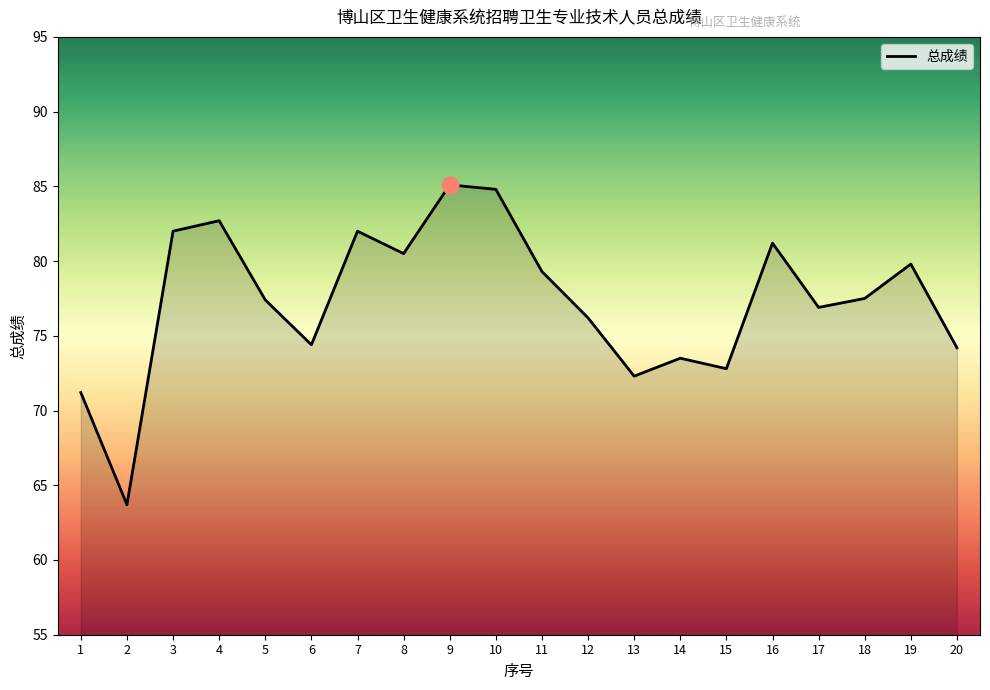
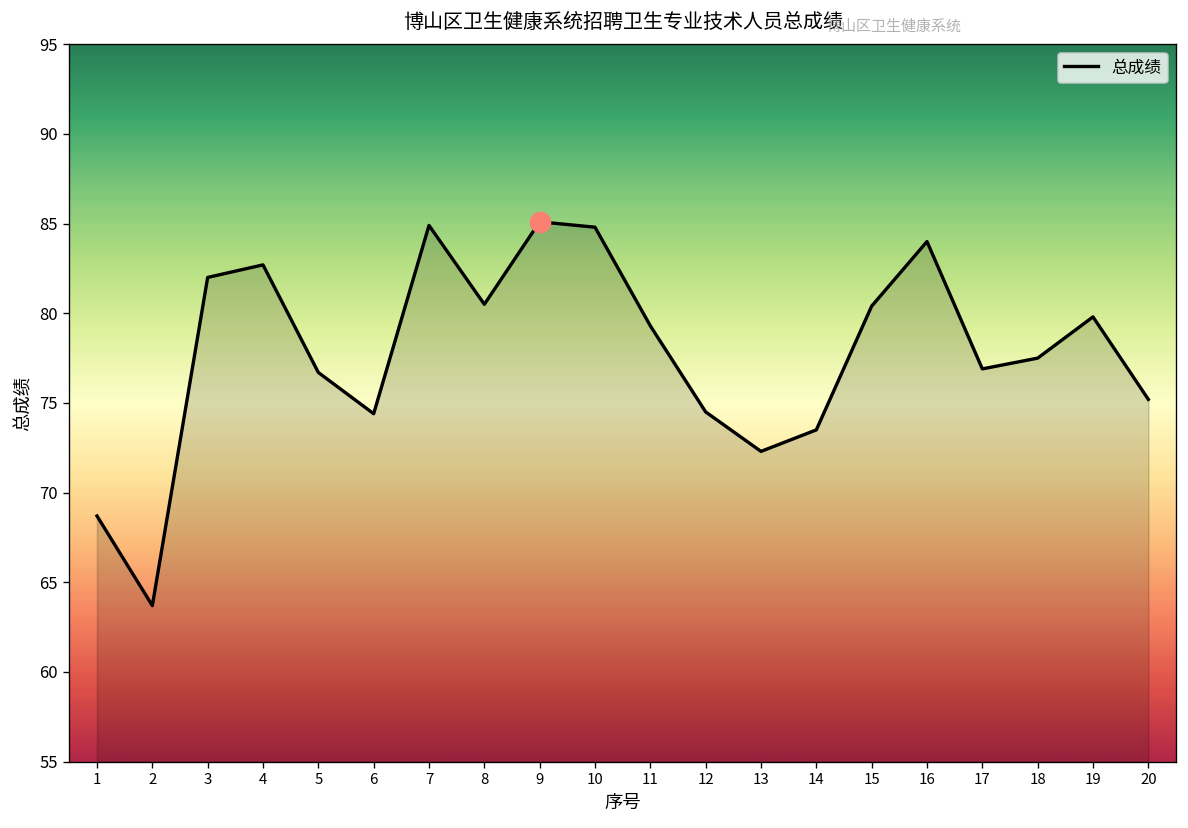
  {
    "总成绩": {
-     "1": 71.2,
+     "1": 68.7,
      "2": 63.7,
      "3": 82.0,
      "4": 82.7,
-     "5": 77.4,
+     "5": 76.7,
      "6": 74.4,
-     "7": 82.0,
+     "7": 84.9,
      "8": 80.5,
      "10": 84.8,
      "11": 79.3,
-     "12": 76.2,
+     "12": 74.5,
      "13": 72.3,
      "14": 73.5,
-     "15": 72.8,
-     "16": 81.2,
+     "15": 80.4,
+     "16": 84.0,
      "17": 76.9,
      "18": 77.5,
      "19": 79.8,
-     "20": 74.2
+     "20": 75.2
    }
  }
